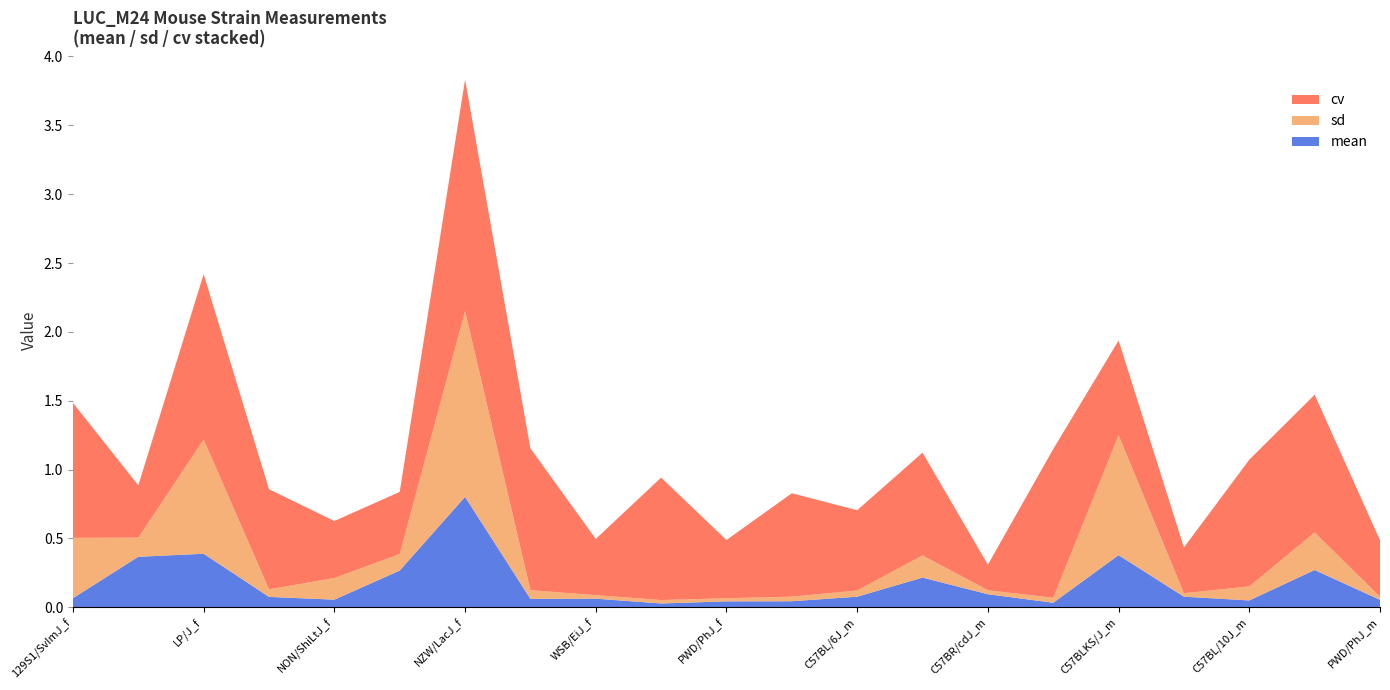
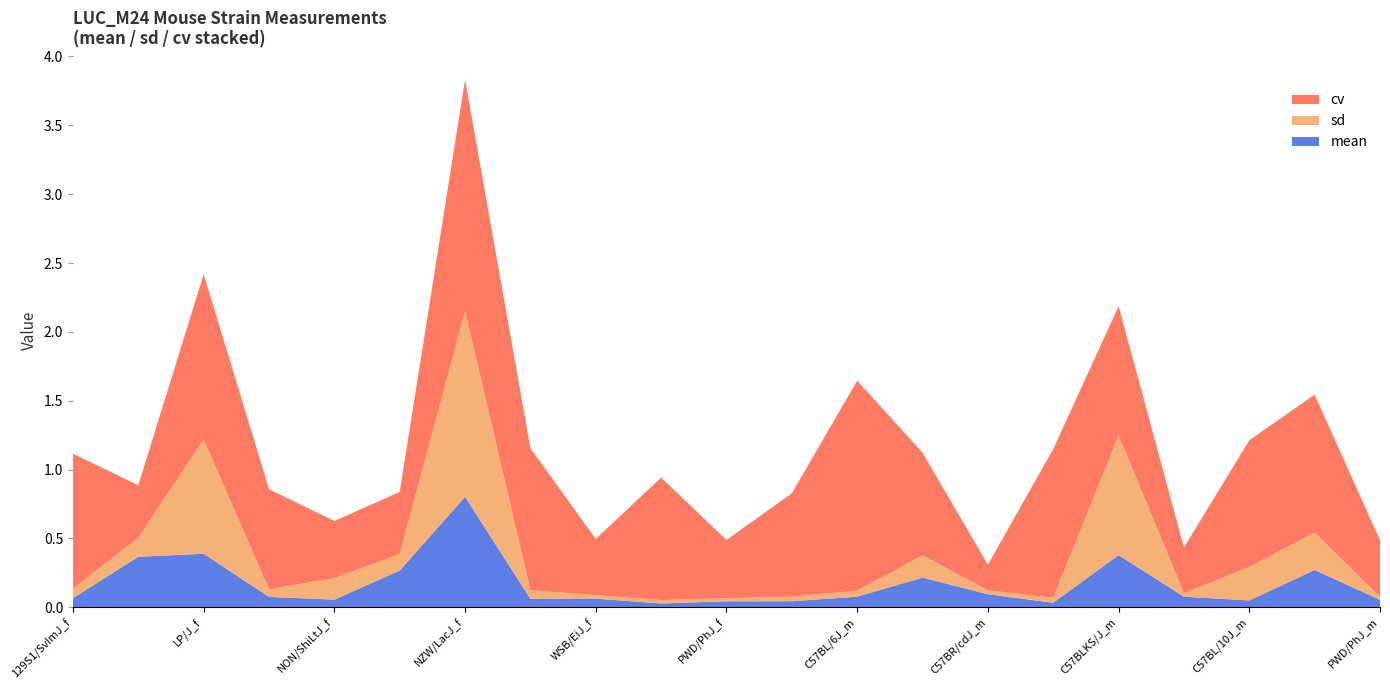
  {
    "mean": {
      "129S1/SvImJ_f": 0.07,
      "LP/J_f": 0.39,
      "NON/ShiLtJ_f": 0.06,
      "NZW/LacJ_f": 0.80,
      "WSB/EiJ_f": 0.06,
      "PWD/PhJ_f": 0.04,
      "C57BL/6J_m": 0.08,
      "C57BR/cdJ_m": 0.10,
      "C57BLKS/J_m": 0.38,
      "C57BL/10J_m": 0.05,
      "PWD/PhJ_m": 0.05
    },
    "sd": {
-     "129S1/SvImJ_f": 0.44,
+     "129S1/SvImJ_f": 0.07,
      "LP/J_f": 0.83,
      "NON/ShiLtJ_f": 0.16,
      "NZW/LacJ_f": 1.35,
      "WSB/EiJ_f": 0.03,
      "PWD/PhJ_f": 0.02,
      "C57BL/6J_m": 0.05,
      "C57BR/cdJ_m": 0.03,
      "C57BLKS/J_m": 0.87,
-     "C57BL/10J_m": 0.10,
+     "C57BL/10J_m": 0.24,
      "PWD/PhJ_m": 0.02
    },
    "cv": {
      "129S1/SvImJ_f": 0.98,
      "LP/J_f": 1.20,
      "NON/ShiLtJ_f": 0.41,
      "NZW/LacJ_f": 1.68,
      "WSB/EiJ_f": 0.41,
      "PWD/PhJ_f": 0.42,
-     "C57BL/6J_m": 0.58,
+     "C57BL/6J_m": 1.52,
      "C57BR/cdJ_m": 0.19,
-     "C57BLKS/J_m": 0.69,
+     "C57BLKS/J_m": 0.94,
      "C57BL/10J_m": 0.92,
      "PWD/PhJ_m": 0.41
    }
  }
